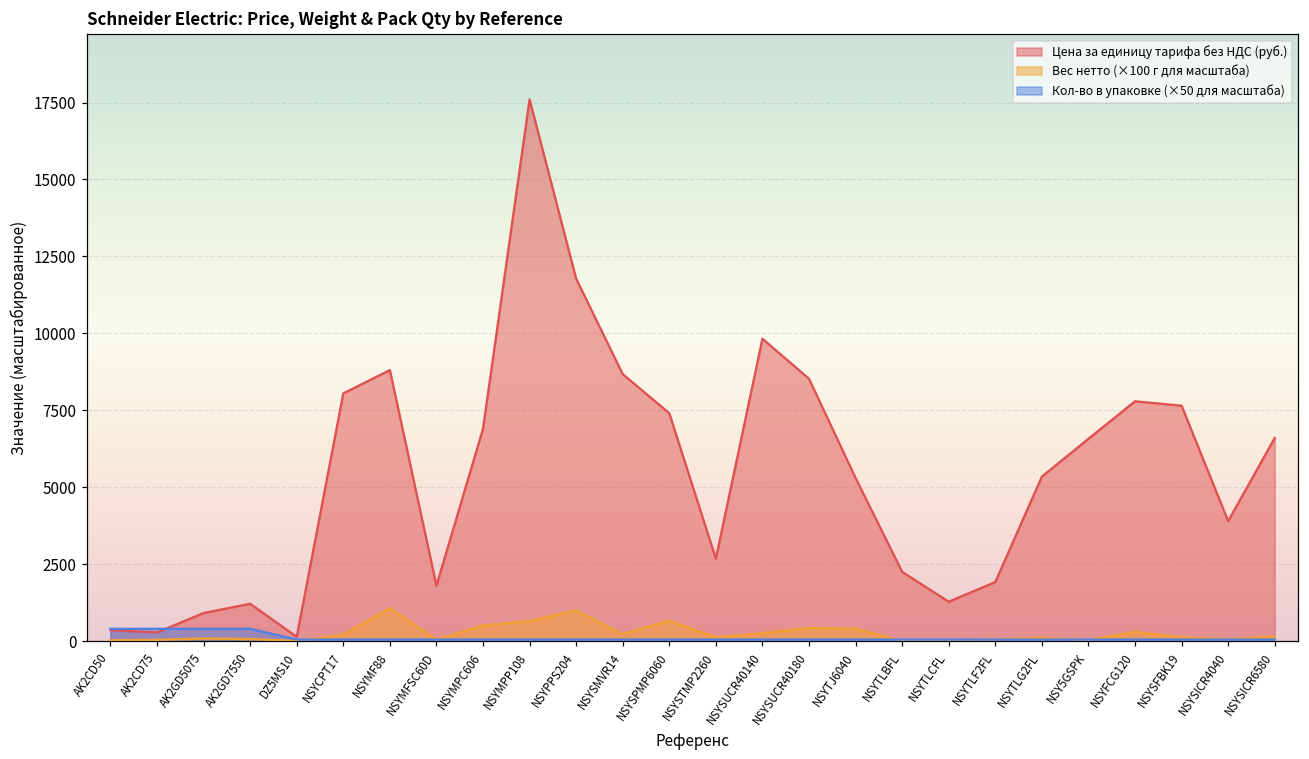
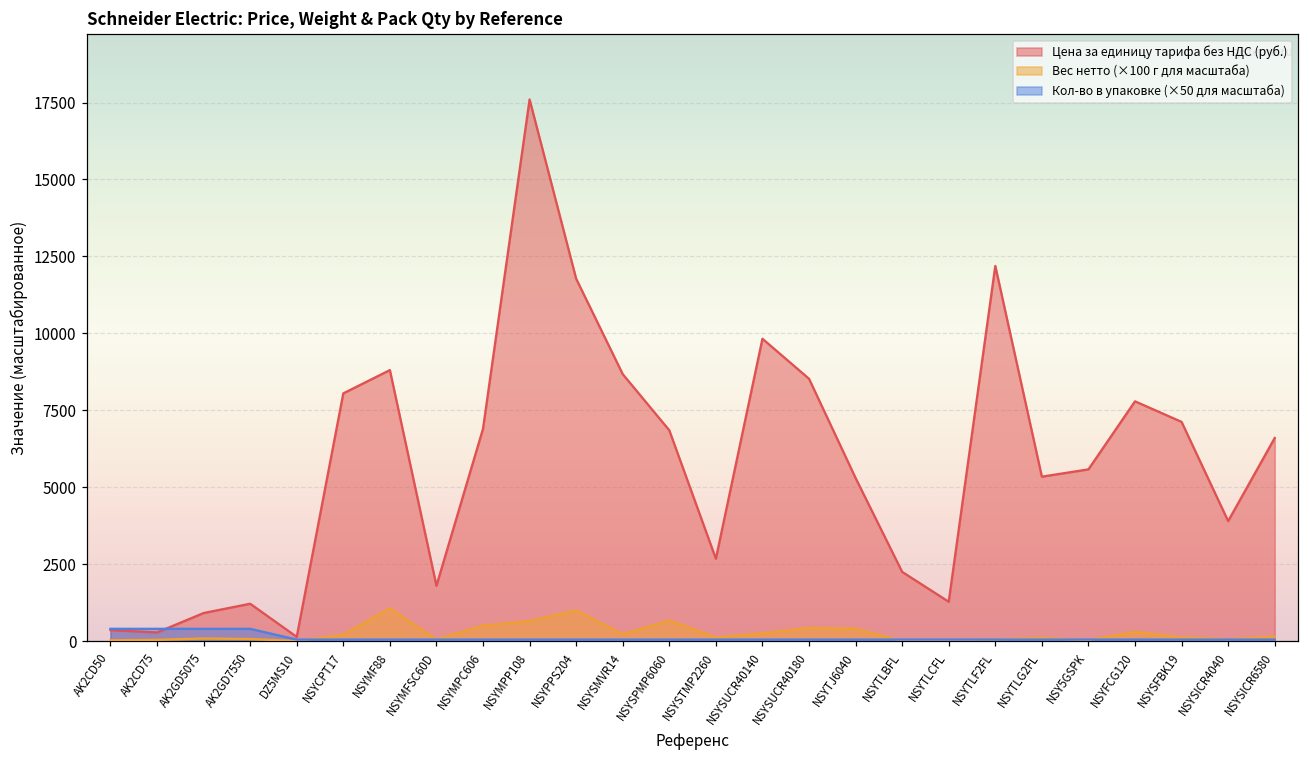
  {
    "Цена за единицу тарифа без НДС (руб.)": {
      "AK2CD75": 300,
      "AK2GD5075": 900,
      "AK2GD7550": 1200,
      "NSYCPT17": 8100,
      "NSYMF88": 8800,
      "NSYMFSC60D": 1800,
      "NSYMPC606": 6900,
      "NSYMPP108": 17600,
      "NSYPPS204": 11800,
      "NSYSMVR14": 8700,
-     "NSYSPMP6060": 7400,
+     "NSYSPMP6060": 6900,
      "NSYSTMP2260": 2700,
      "NSYSUCR40140": 9800,
      "NSYSUCR40180": 8500,
      "NSYTJ6040": 5300,
      "NSYTLBFL": 2300,
      "NSYTLCFL": 1300,
-     "NSYTLF2FL": 1900,
+     "NSYTLF2FL": 12200,
      "NSYTLG2FL": 5300,
-     "NSY5GSPK": 6600,
+     "NSY5GSPK": 5600,
      "NSYFCG120": 7800,
-     "NSYSFBK19": 7700,
+     "NSYSFBK19": 7100,
      "NSYSICR4040": 3900,
      "NSYSICR6580": 6600
    },
    "Вес нетто (×100 г для масштаба)": {
      "AK2CD50": 0,
      "AK2CD75": 0,
      "AK2GD5075": 100,
      "AK2GD7550": 100,
      "NSYCPT17": 200,
      "NSYMF88": 1100,
      "NSYMPC606": 500,
      "NSYMPP108": 700,
      "NSYPPS204": 1000,
      "NSYSMVR14": 200,
      "NSYSPMP6060": 700,
      "NSYSUCR40140": 300,
      "NSYSUCR40180": 400,
      "NSYTJ6040": 400,
      "NSYFCG120": 300,
      "NSYSICR6580": 100
    },
    "Кол-во в упаковке (×50 для масштаба)": {
      "AK2CD75": 400,
      "AK2GD5075": 400,
      "AK2GD7550": 400,
      "NSYCPT17": 100,
      "NSYMF88": 100,
      "NSYMPC606": 100,
      "NSYMPP108": 100,
      "NSYPPS204": 100,
      "NSYSMVR14": 100,
      "NSYSPMP6060": 100,
      "NSYSUCR40140": 100,
      "NSYSUCR40180": 100,
      "NSYTJ6040": 100,
      "NSYFCG120": 100,
      "NSYSICR6580": 100
    }
  }
